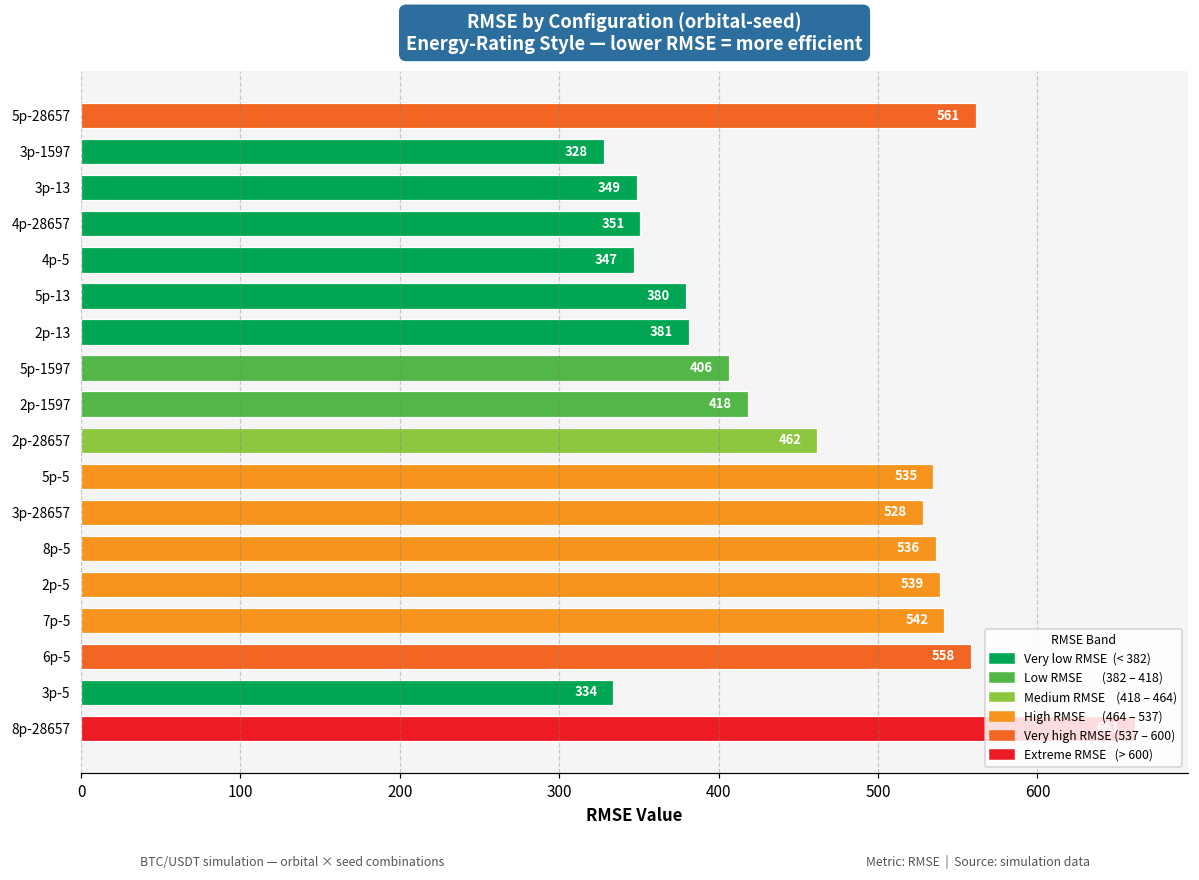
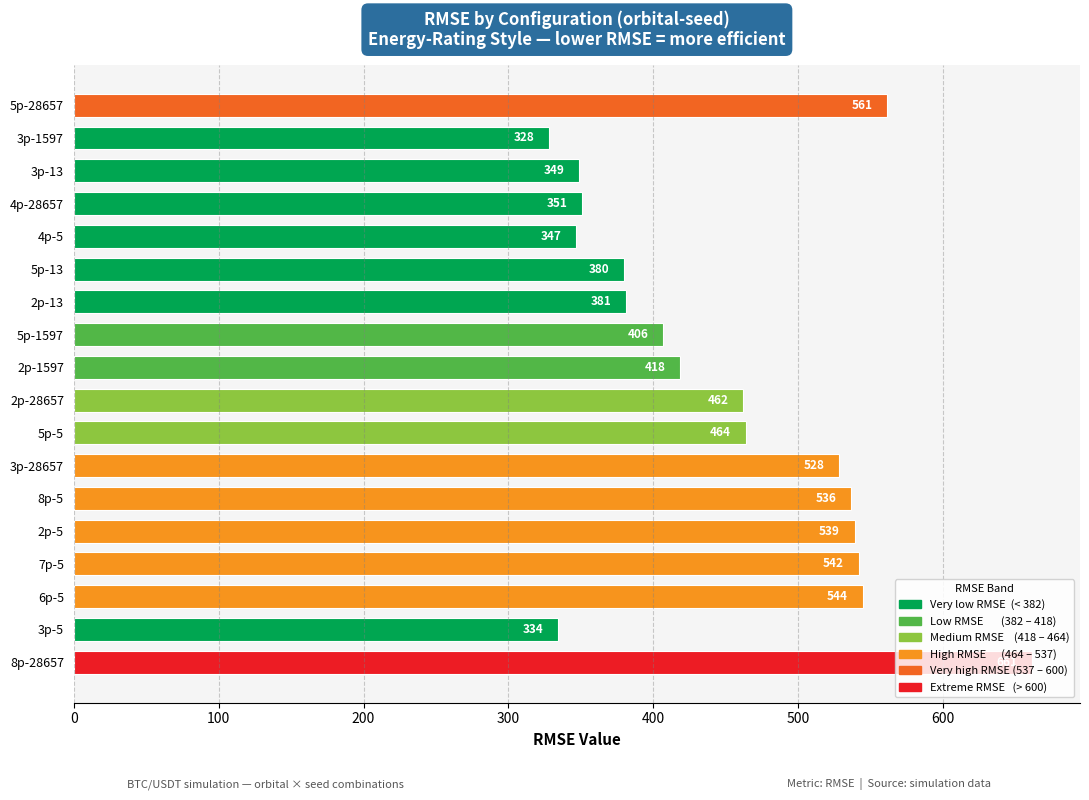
  {
    "5p-28657": 561,
    "3p-1597": 328,
    "3p-13": 349,
    "4p-28657": 351,
    "4p-5": 347,
    "5p-13": 380,
    "2p-13": 381,
    "5p-1597": 406,
    "2p-1597": 418,
    "2p-28657": 462,
-   "5p-5": 535,
+   "5p-5": 464,
    "3p-28657": 528,
    "8p-5": 536,
    "2p-5": 539,
    "7p-5": 542,
-   "6p-5": 558,
+   "6p-5": 544,
    "3p-5": 334
  }
